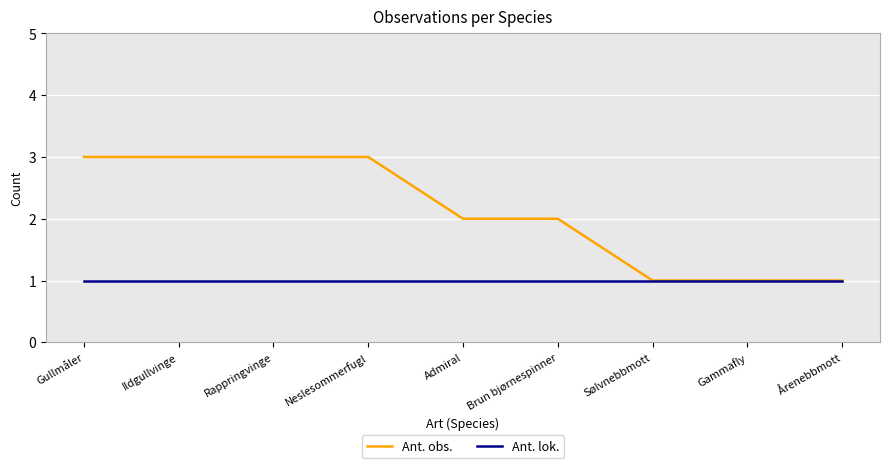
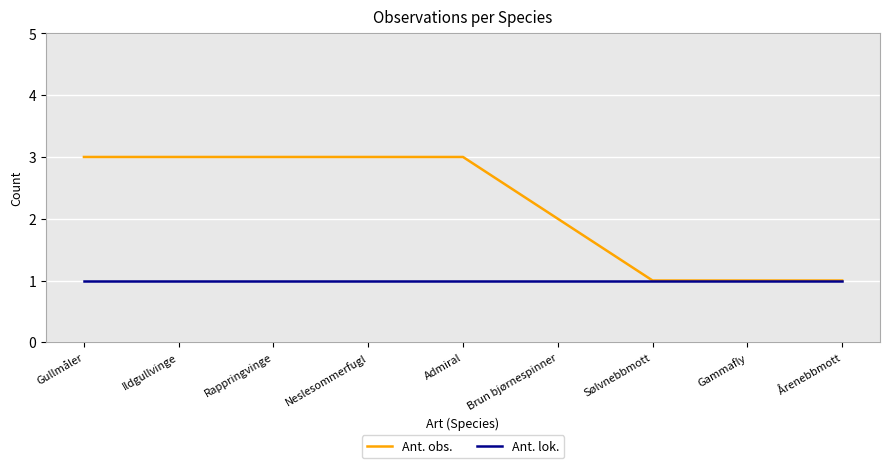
  {
    "Ant. obs.": {
      "Gullmåler": 3,
      "Ildgullvinge": 3,
      "Rappringvinge": 3,
      "Neslesommerfugl": 3,
-     "Admiral": 2,
+     "Admiral": 3,
      "Brun bjørnespinner": 2
    },
    "Ant. lok.": {
      "Gullmåler": 1,
      "Ildgullvinge": 1,
      "Rappringvinge": 1,
      "Neslesommerfugl": 1,
      "Admiral": 1,
      "Brun bjørnespinner": 1
    }
  }
